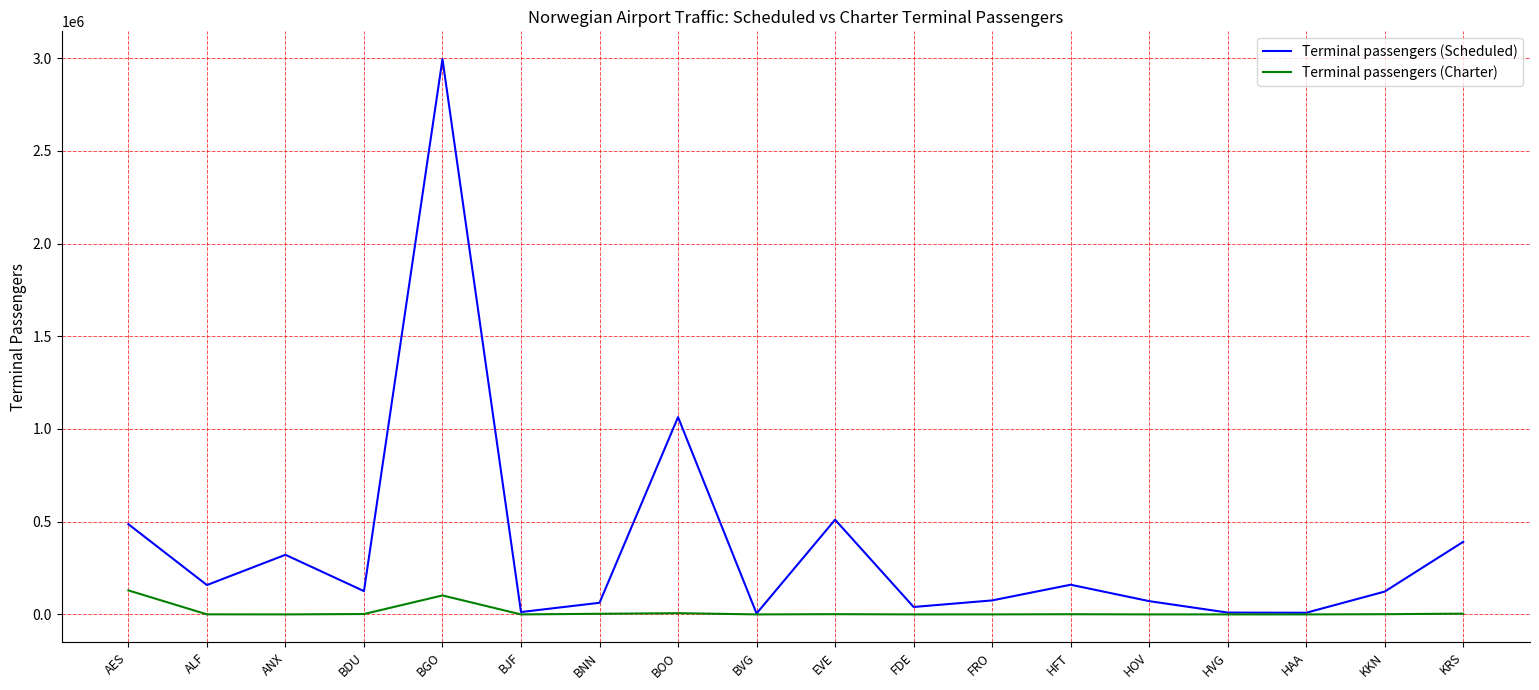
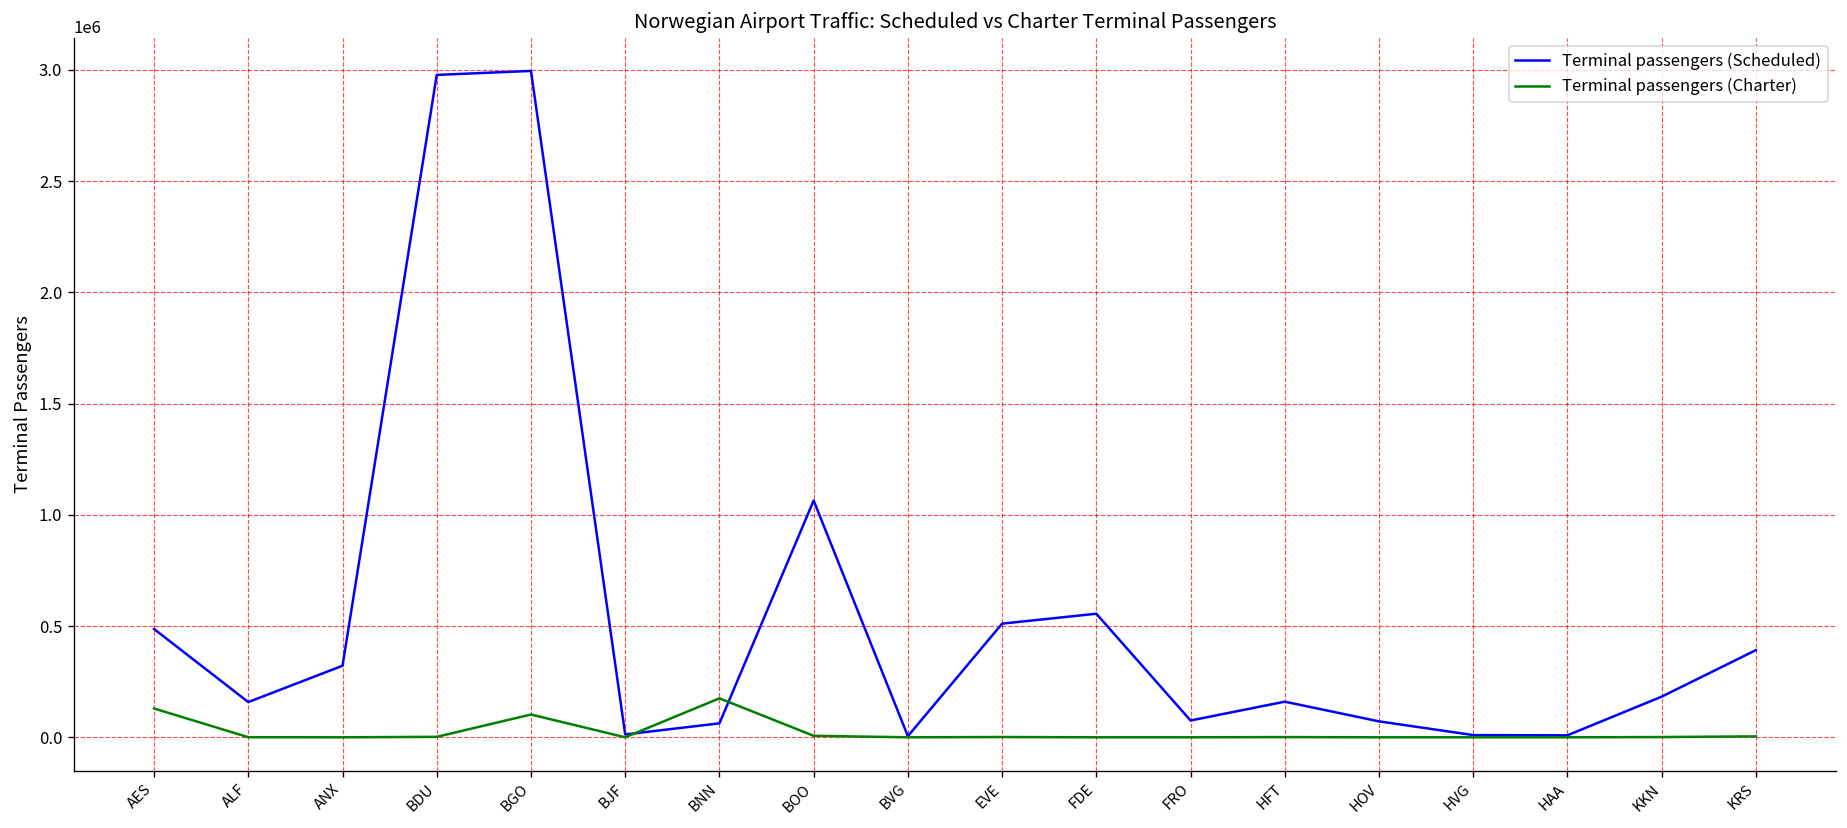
  {
    "Terminal passengers (Scheduled)": {
      "AES": 490000,
      "ALF": 160000,
      "ANX": 320000,
-     "BDU": 130000,
+     "BDU": 2980000,
      "BGO": 2990000,
      "BNN": 60000,
      "BOO": 1060000,
      "EVE": 510000,
-     "FDE": 40000,
+     "FDE": 560000,
      "FRO": 80000,
      "HFT": 160000,
      "HOV": 70000,
-     "KKN": 120000,
+     "KKN": 180000,
      "KRS": 390000
    },
    "Terminal passengers (Charter)": {
      "AES": 130000,
      "ALF": 0,
      "ANX": 0,
      "BDU": 0,
      "BGO": 100000,
-     "BNN": 0,
+     "BNN": 180000,
      "BOO": 10000,
      "EVE": 0,
      "FDE": 0,
      "FRO": 0,
      "HFT": 0,
      "HOV": 0,
      "KKN": 0,
      "KRS": 0
    }
  }
